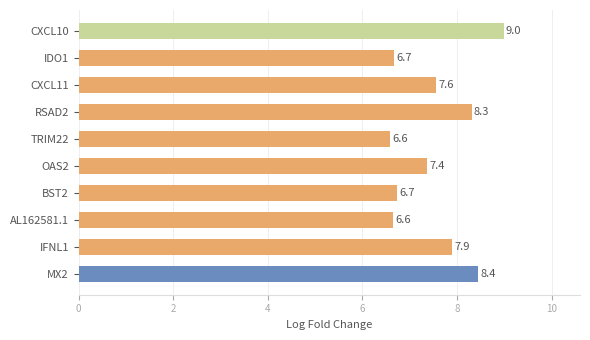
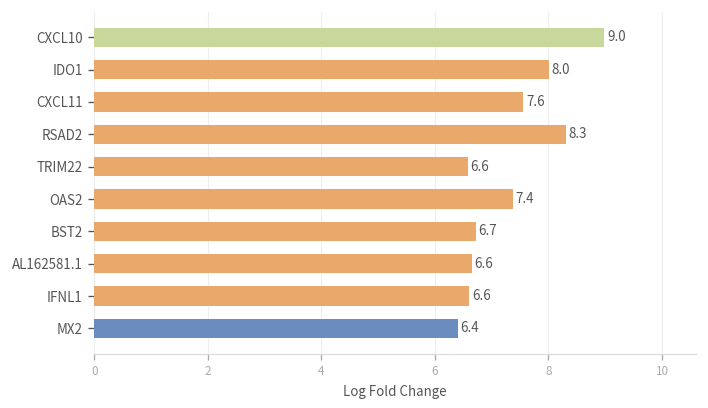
  {
    "CXCL10": 9.0,
-   "IDO1": 6.7,
+   "IDO1": 8.0,
    "CXCL11": 7.6,
    "RSAD2": 8.3,
    "TRIM22": 6.6,
    "OAS2": 7.4,
    "BST2": 6.7,
    "AL162581.1": 6.6,
-   "IFNL1": 7.9,
-   "MX2": 8.4
+   "IFNL1": 6.6,
+   "MX2": 6.4
  }
